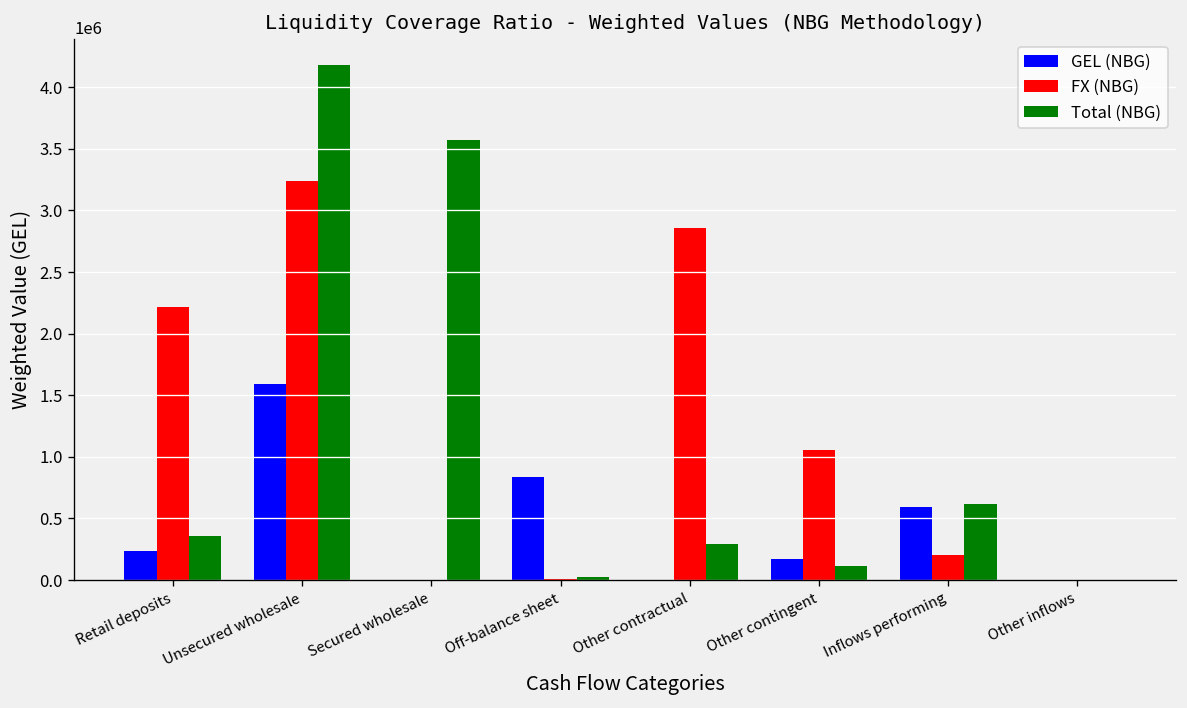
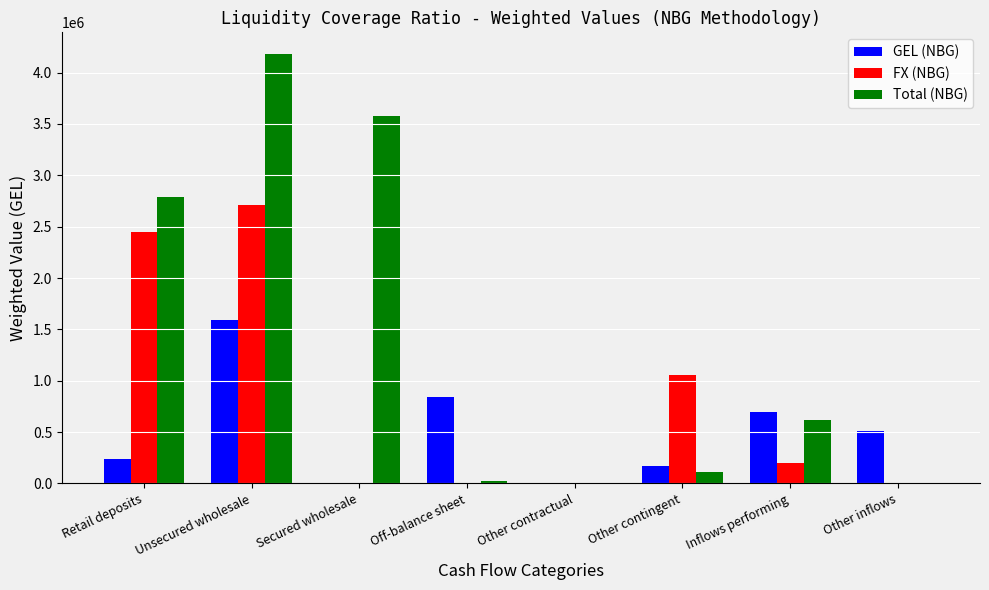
  {
    "GEL (NBG)": {
      "Retail deposits": 240000,
      "Unsecured wholesale": 1590000,
      "Secured wholesale": 0,
      "Off-balance sheet": 840000,
      "Other contractual": 0,
      "Other contingent": 170000,
-     "Inflows performing": 600000,
-     "Other inflows": 0
+     "Inflows performing": 700000,
+     "Other inflows": 520000
    },
    "FX (NBG)": {
-     "Retail deposits": 2220000,
-     "Unsecured wholesale": 3240000,
+     "Retail deposits": 2450000,
+     "Unsecured wholesale": 2710000,
      "Secured wholesale": 0,
-     "Other contractual": 2860000,
+     "Other contractual": 0,
      "Other contingent": 1060000,
      "Inflows performing": 200000,
      "Other inflows": 0
    },
    "Total (NBG)": {
-     "Retail deposits": 350000,
+     "Retail deposits": 2790000,
      "Unsecured wholesale": 4180000,
      "Secured wholesale": 3570000,
      "Off-balance sheet": 30000,
-     "Other contractual": 300000,
+     "Other contractual": 0,
      "Other contingent": 120000,
      "Inflows performing": 620000,
      "Other inflows": 0
    }
  }
